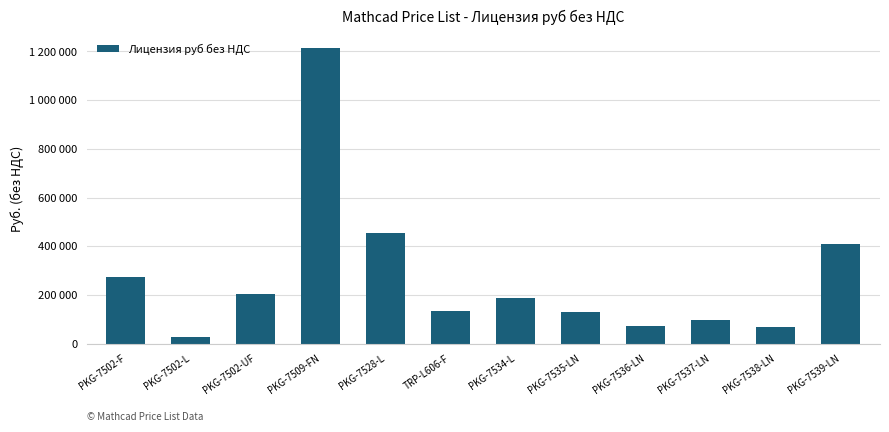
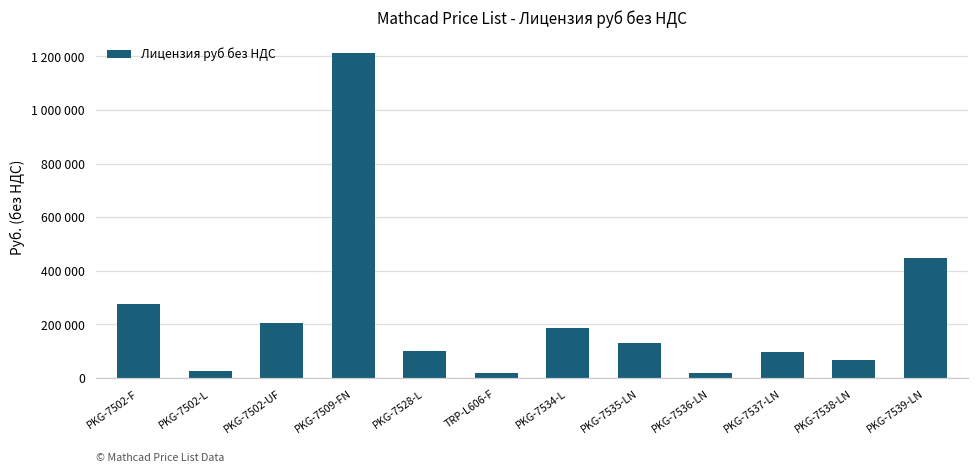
  {
    "PKG-7502-F": 270000,
    "PKG-7502-L": 30000,
    "PKG-7502-UF": 210000,
    "PKG-7509-FN": 1210000,
-   "PKG-7528-L": 450000,
-   "TRP-L606-F": 130000,
+   "PKG-7528-L": 100000,
+   "TRP-L606-F": 20000,
    "PKG-7534-L": 190000,
    "PKG-7535-LN": 130000,
-   "PKG-7536-LN": 70000,
+   "PKG-7536-LN": 20000,
    "PKG-7537-LN": 100000,
    "PKG-7538-LN": 70000,
-   "PKG-7539-LN": 410000
+   "PKG-7539-LN": 450000
  }
